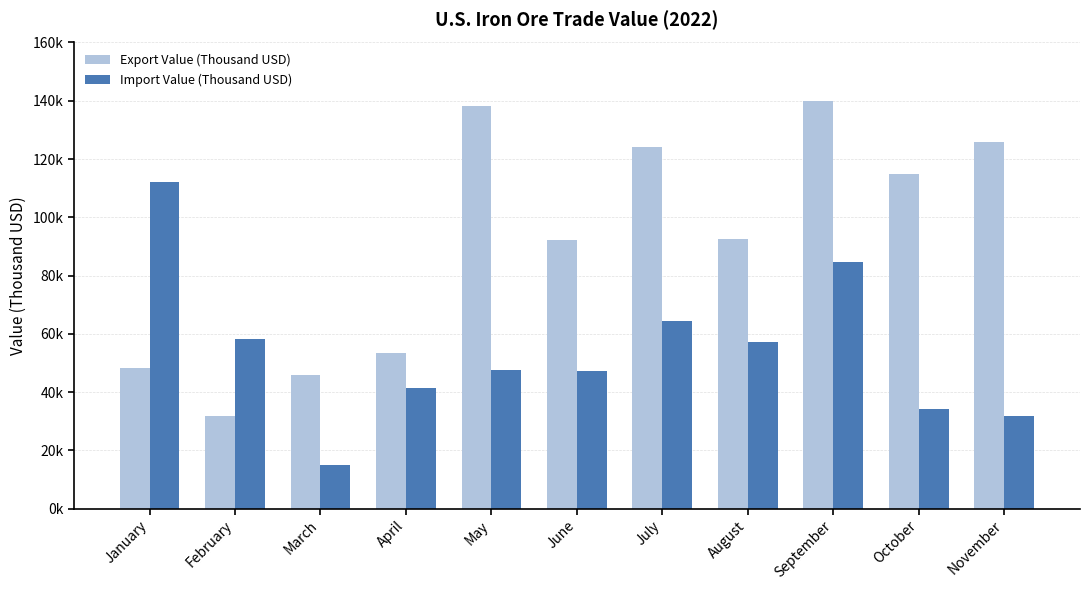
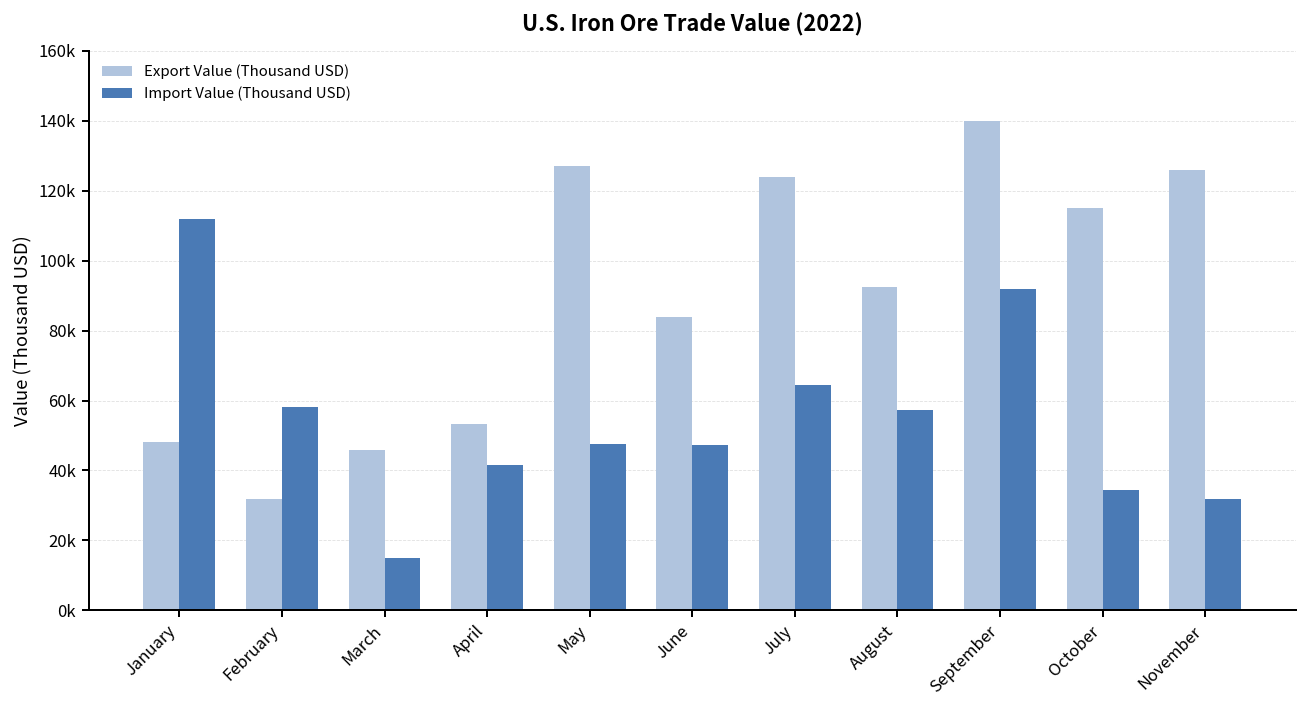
  {
    "Export Value (Thousand USD)": {
      "January": 48000,
      "February": 32000,
      "March": 46000,
      "April": 53000,
-     "May": 138000,
-     "June": 92000,
+     "May": 127000,
+     "June": 84000,
      "July": 124000,
      "August": 92000,
      "September": 140000,
      "October": 115000,
      "November": 126000
    },
    "Import Value (Thousand USD)": {
      "January": 112000,
      "February": 58000,
      "March": 15000,
      "April": 42000,
      "May": 48000,
      "June": 47000,
      "July": 64000,
      "August": 57000,
-     "September": 85000,
+     "September": 92000,
      "October": 34000,
      "November": 32000
    }
  }
